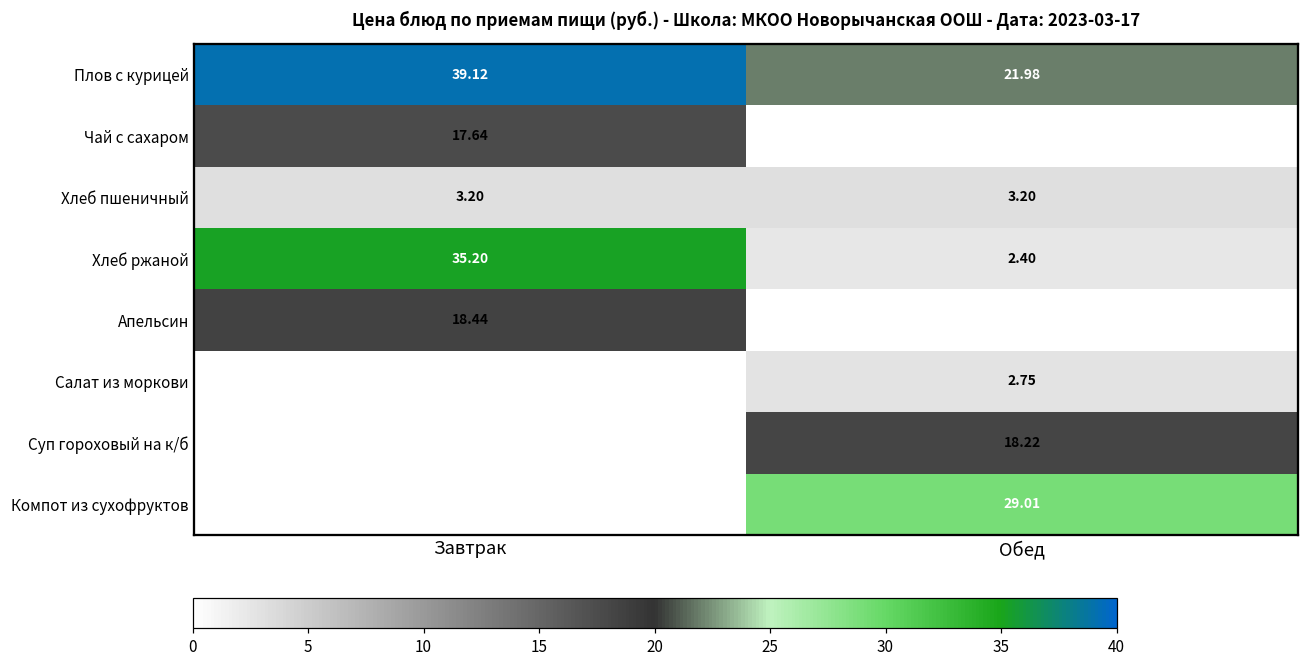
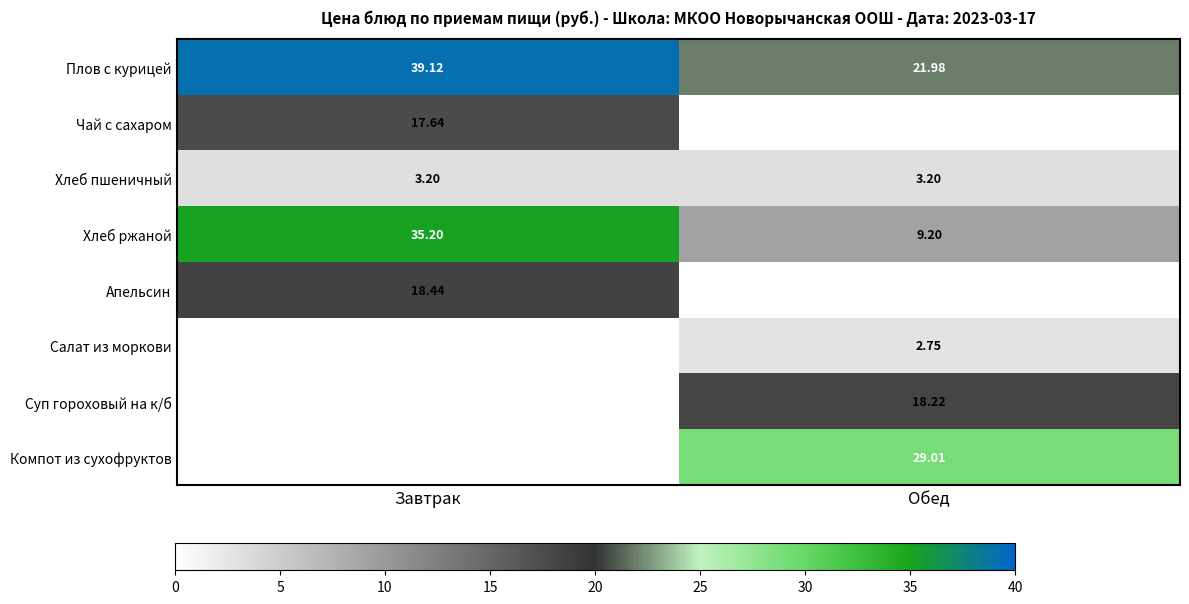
  {
    "Плов с курицей": {
      "Завтрак": 39.12,
      "Обед": 21.98
    },
    "Чай с сахаром": {
      "Завтрак": 17.64
    },
    "Хлеб пшеничный": {
      "Завтрак": 3.20,
      "Обед": 3.20
    },
    "Хлеб ржаной": {
      "Завтрак": 35.20,
-     "Обед": 2.40
+     "Обед": 9.20
    },
    "Апельсин": {
      "Завтрак": 18.44
    },
    "Салат из моркови": {
      "Обед": 2.75
    },
    "Суп гороховый на к/б": {
      "Обед": 18.22
    },
    "Компот из сухофруктов": {
      "Обед": 29.01
    }
  }
